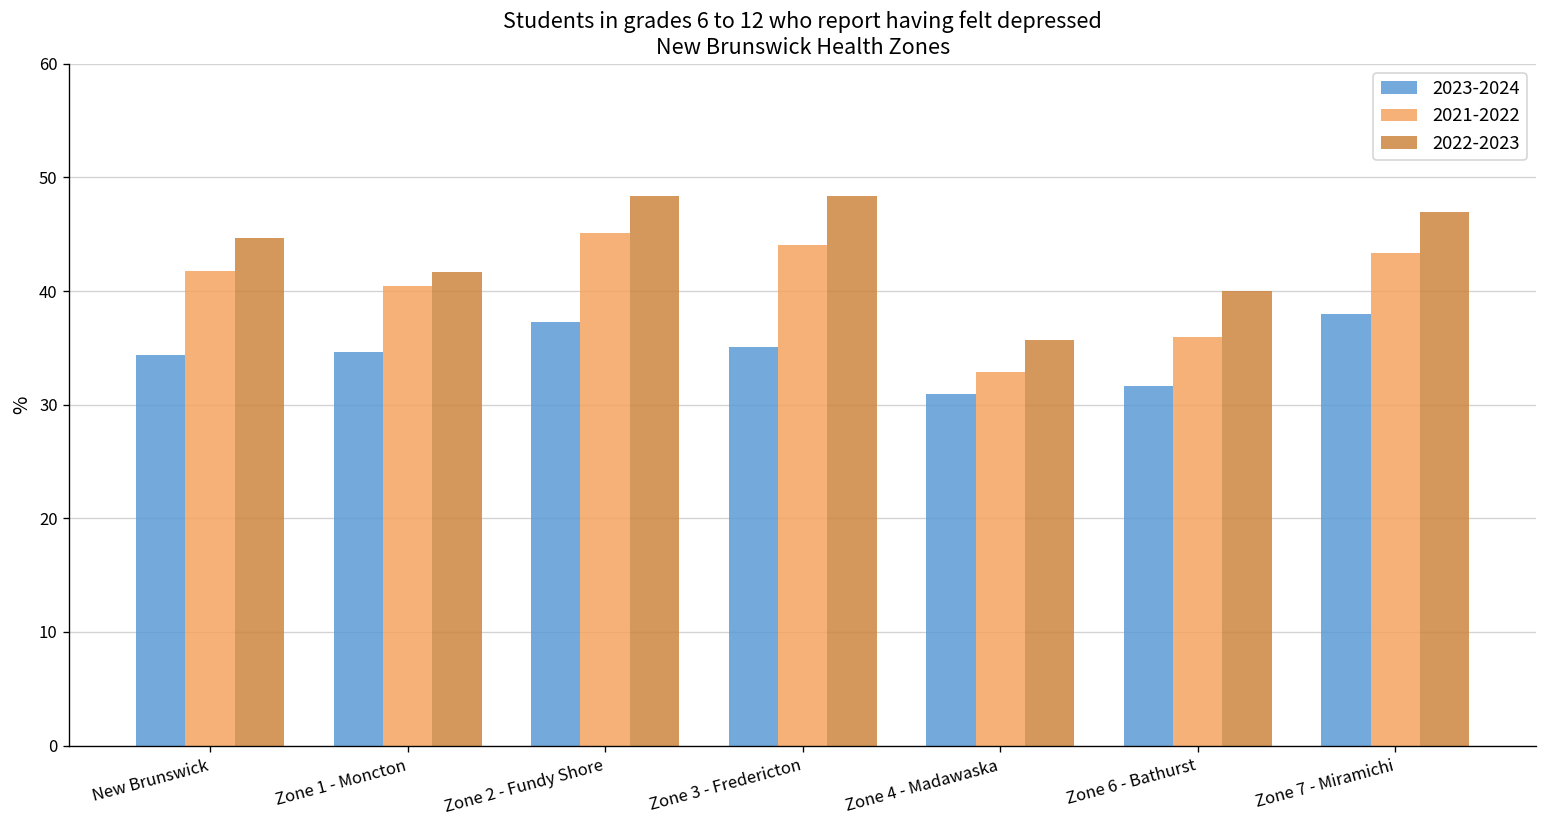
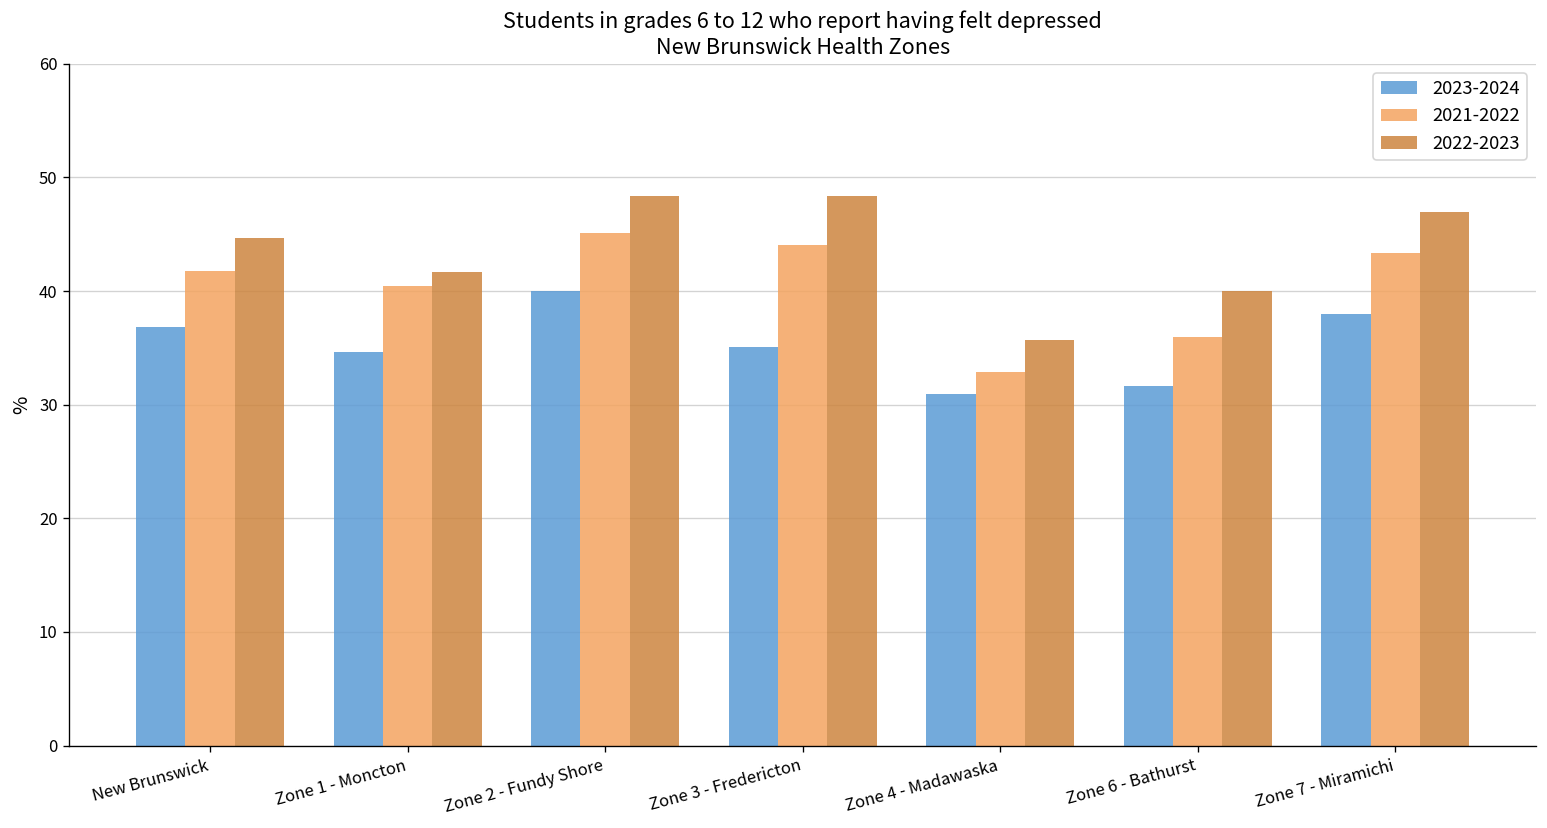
  {
    "2023-2024": {
-     "New Brunswick": 34,
+     "New Brunswick": 37,
      "Zone 1 - Moncton": 35,
-     "Zone 2 - Fundy Shore": 37,
+     "Zone 2 - Fundy Shore": 40,
      "Zone 3 - Fredericton": 35,
      "Zone 4 - Madawaska": 31,
      "Zone 6 - Bathurst": 32,
      "Zone 7 - Miramichi": 38
    }
  }
